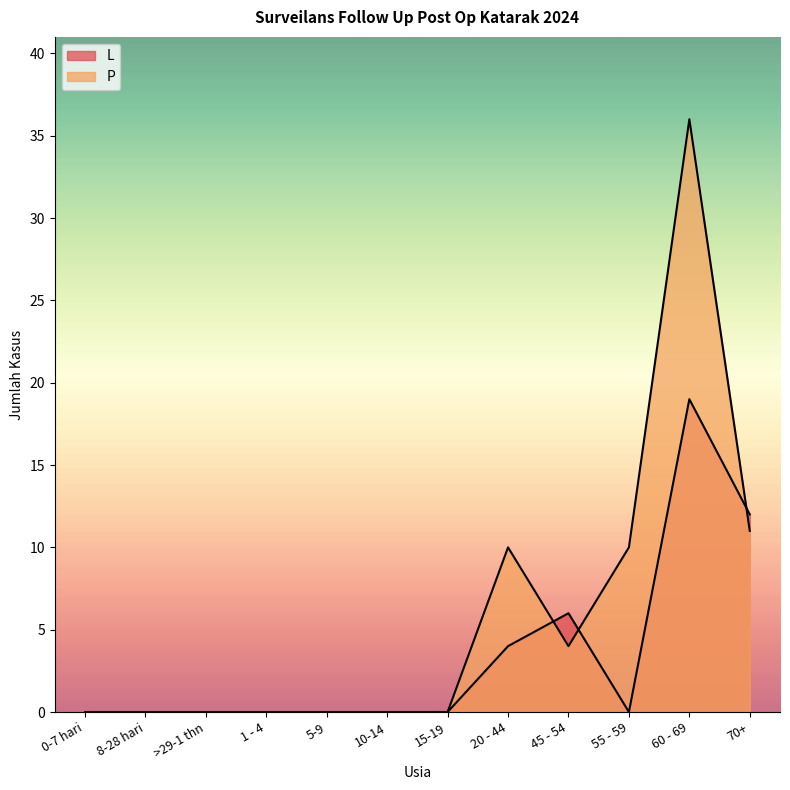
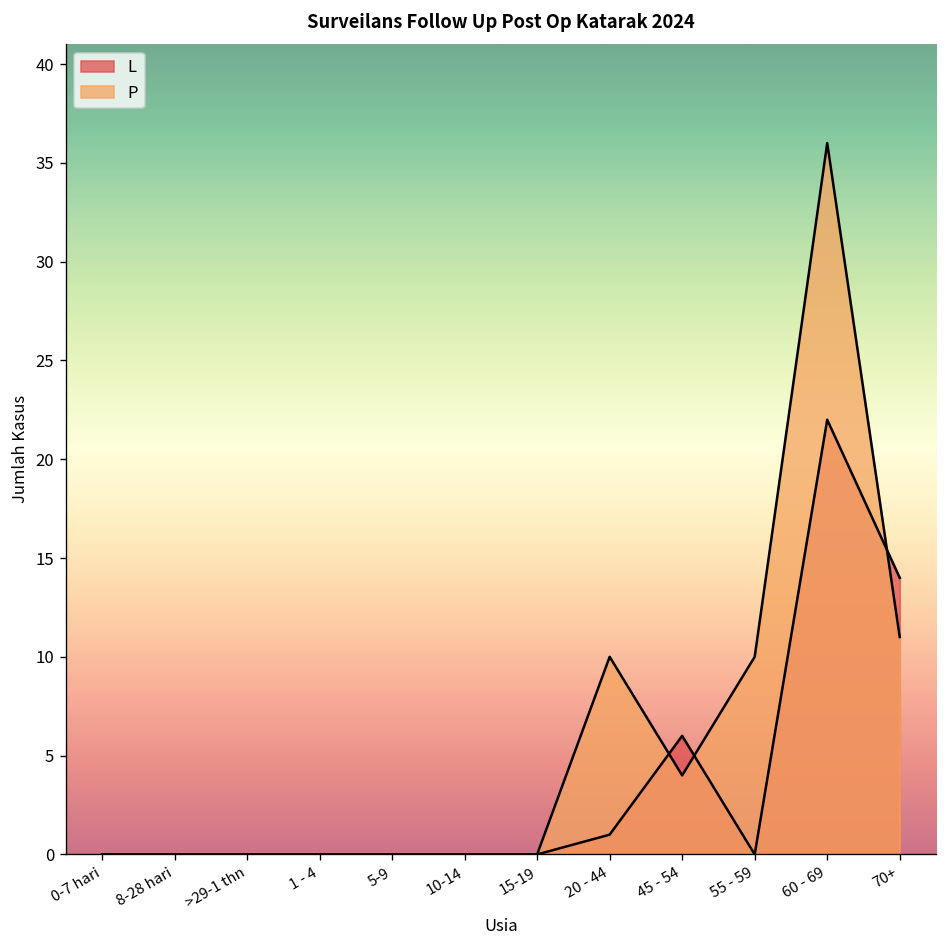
  {
    "L": {
-     "20 - 44": 4,
+     "20 - 44": 1,
      "45 - 54": 6,
      "55 - 59": 0,
-     "60 - 69": 19,
-     "70+": 12
+     "60 - 69": 22,
+     "70+": 14
    },
    "P": {
      "20 - 44": 10,
      "45 - 54": 4,
      "55 - 59": 10,
      "60 - 69": 36,
      "70+": 11
    }
  }
